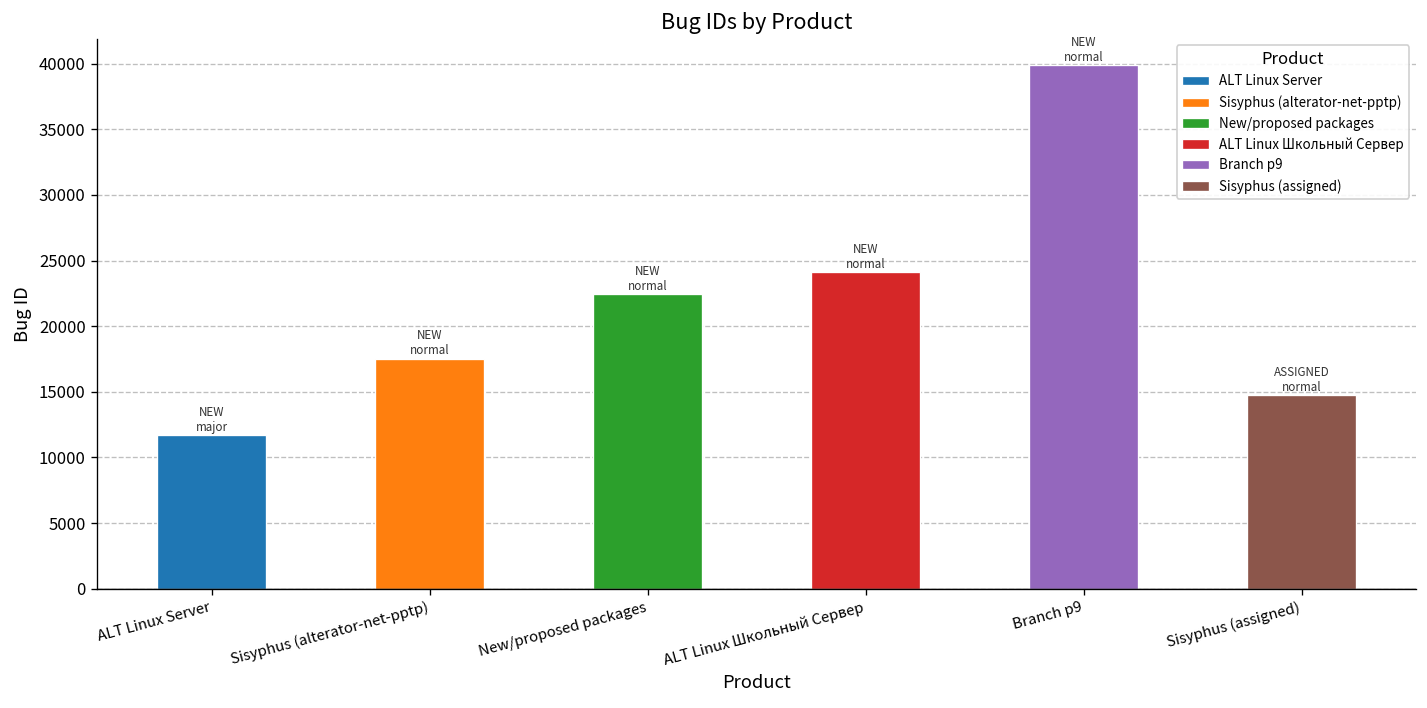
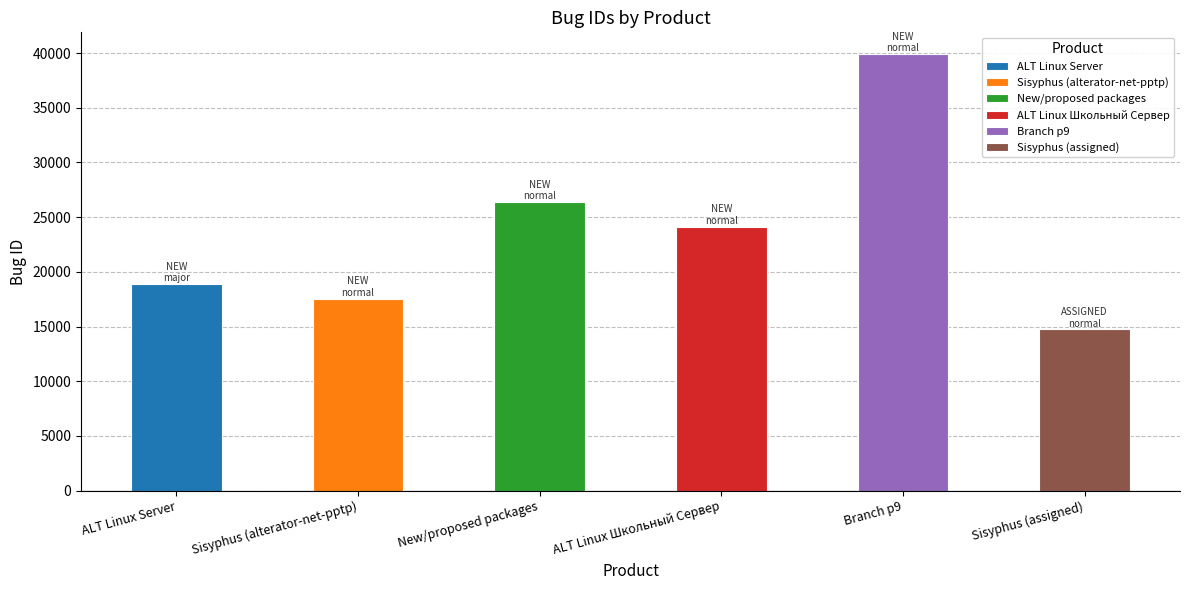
  {
-   "ALT Linux Server": 11700,
+   "ALT Linux Server": 18900,
    "Sisyphus (alterator-net-pptp)": 17500,
-   "New/proposed packages": 22500,
+   "New/proposed packages": 26400,
    "ALT Linux Школьный Сервер": 24100,
    "Branch p9": 39900,
    "Sisyphus (assigned)": 14700
  }
